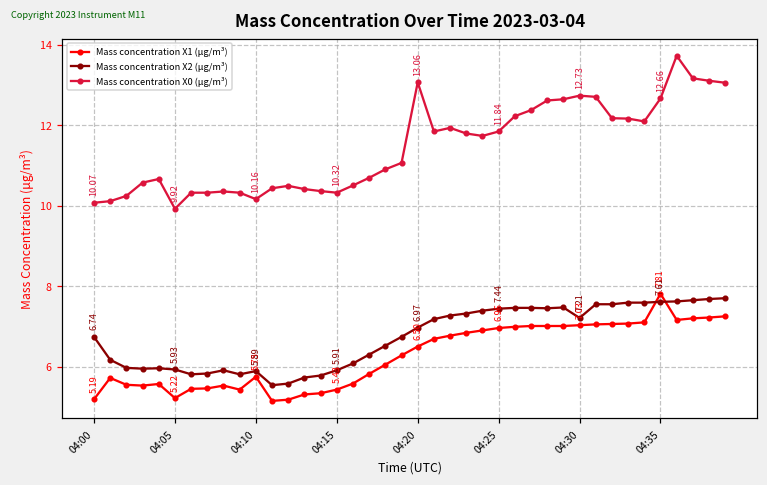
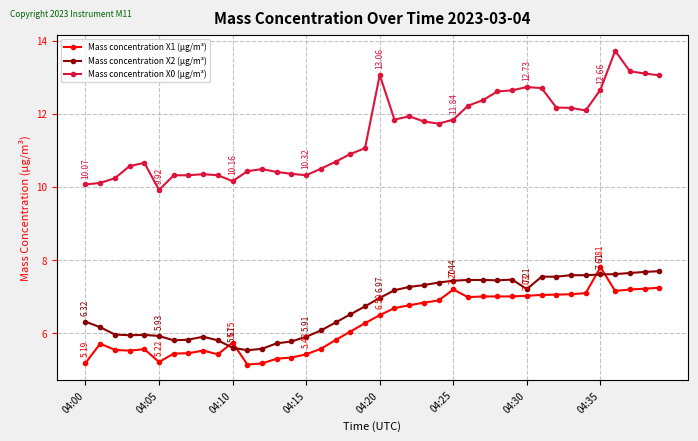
  {
    "Mass concentration X1 (μg/m³)": {
      "04:00": 5.19,
      "04:05": 5.22,
-     "04:25": 6.96
+     "04:25": 7.20
    },
    "Mass concentration X2 (μg/m³)": {
-     "04:00": 6.74,
+     "04:00": 6.32,
      "04:05": 5.93,
-     "04:10": 5.89,
+     "04:10": 5.61,
      "04:15": 5.91,
      "04:20": 6.97
    },
    "Mass concentration X0 (μg/m³)": {
      "04:00": 10.07,
      "04:05": 9.92,
      "04:10": 10.16,
      "04:15": 10.32,
      "04:20": 13.06,
      "04:25": 11.84,
      "04:30": 12.73,
      "04:35": 12.66
    }
  }
